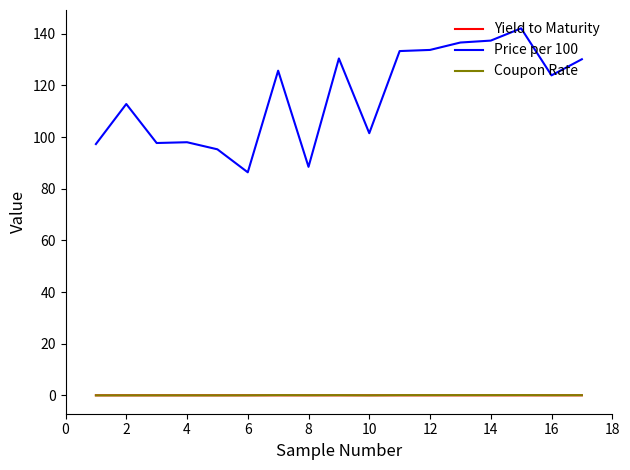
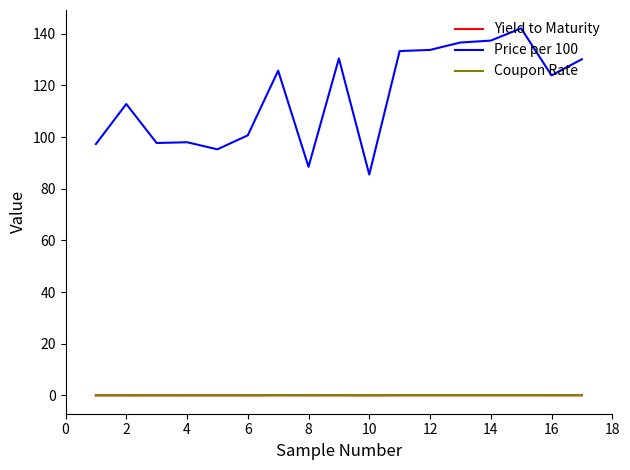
  {
    "Coupon Rate": {
      "2": 0,
      "4": 0,
      "6": 0,
      "8": 0,
      "10": 0,
      "12": 0,
      "14": 0,
      "16": 0
    },
    "Price per 100": {
      "2": 113,
      "4": 98,
-     "6": 86,
+     "6": 101,
      "8": 89,
-     "10": 102,
+     "10": 86,
      "12": 134,
      "14": 137,
      "16": 124
    }
  }
